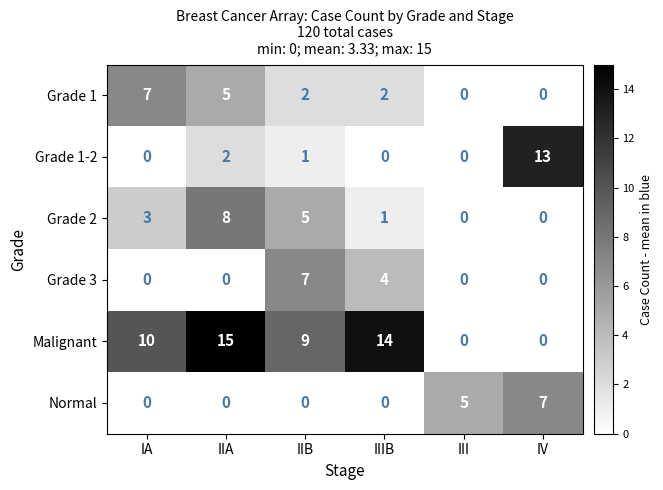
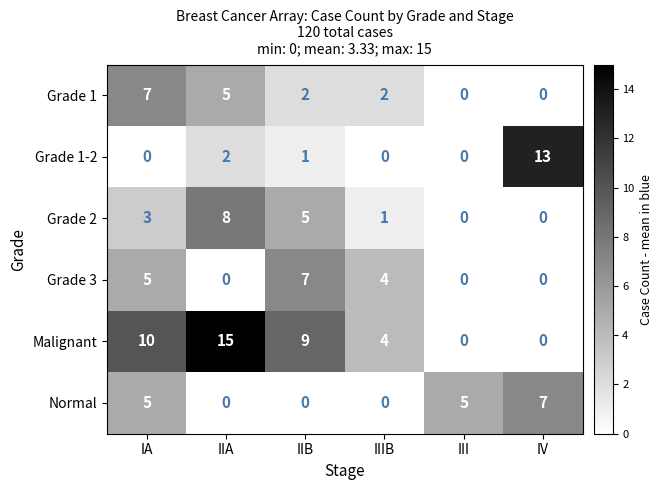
  {
    "Grade 1": {
      "IA": 7,
      "IIA": 5,
      "IIB": 2,
      "IIIB": 2,
      "III": 0,
      "IV": 0
    },
    "Grade 1-2": {
      "IA": 0,
      "IIA": 2,
      "IIB": 1,
      "IIIB": 0,
      "III": 0,
      "IV": 13
    },
    "Grade 2": {
      "IA": 3,
      "IIA": 8,
      "IIB": 5,
      "IIIB": 1,
      "III": 0,
      "IV": 0
    },
    "Grade 3": {
-     "IA": 0,
+     "IA": 5,
      "IIA": 0,
      "IIB": 7,
      "IIIB": 4,
      "III": 0,
      "IV": 0
    },
    "Malignant": {
      "IA": 10,
      "IIA": 15,
      "IIB": 9,
-     "IIIB": 14,
+     "IIIB": 4,
      "III": 0,
      "IV": 0
    },
    "Normal": {
-     "IA": 0,
+     "IA": 5,
      "IIA": 0,
      "IIB": 0,
      "IIIB": 0,
      "III": 5,
      "IV": 7
    }
  }
